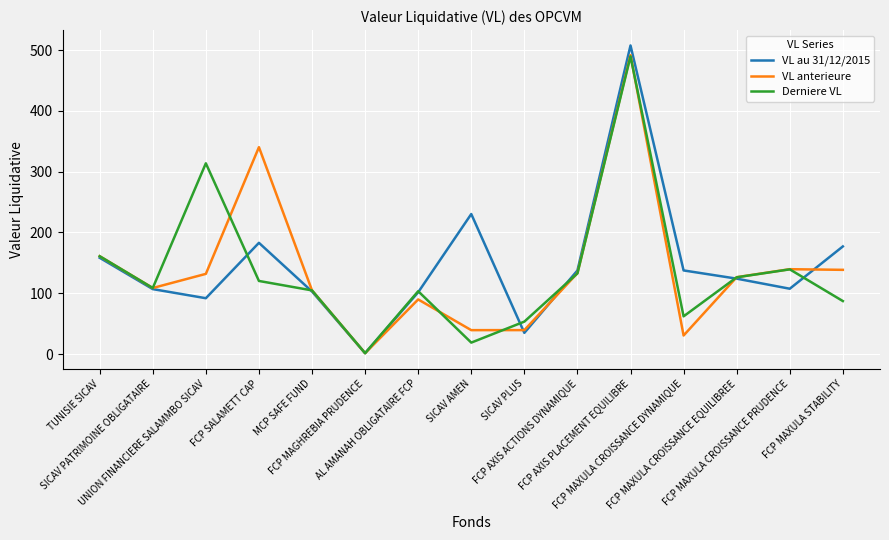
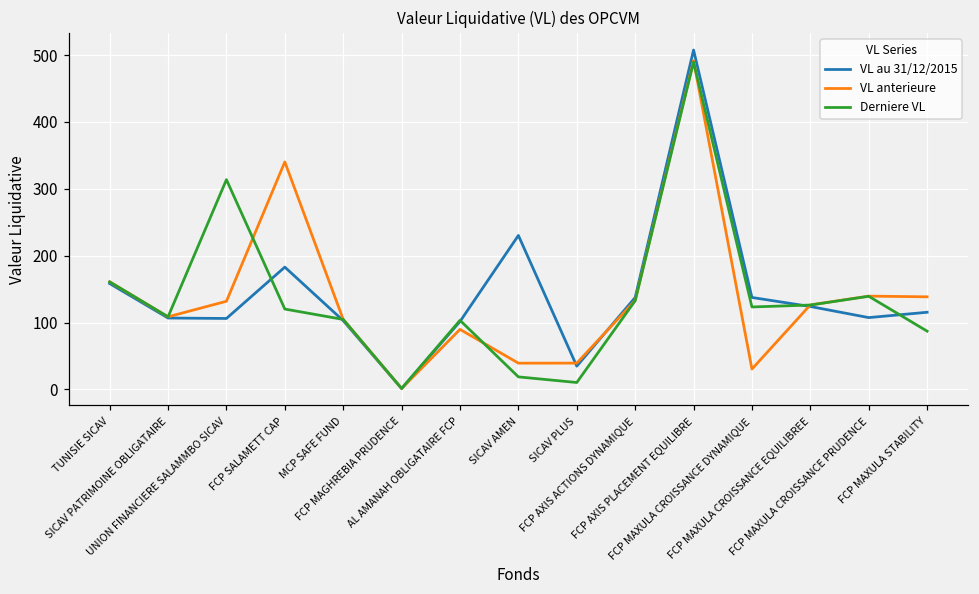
  {
    "VL au 31/12/2015": {
-     "UNION FINANCIERE SALAMMBO SICAV": 90,
+     "UNION FINANCIERE SALAMMBO SICAV": 110,
      "FCP SALAMETT CAP": 180,
      "SICAV AMEN": 230,
      "SICAV PLUS": 30,
      "FCP AXIS ACTIONS DYNAMIQUE": 140,
      "FCP AXIS PLACEMENT EQUILIBRE": 510,
      "FCP MAXULA CROISSANCE DYNAMIQUE": 140,
      "FCP MAXULA CROISSANCE PRUDENCE": 110,
-     "FCP MAXULA STABILITY": 180
+     "FCP MAXULA STABILITY": 120
    },
    "VL anterieure": {
      "UNION FINANCIERE SALAMMBO SICAV": 130,
      "FCP SALAMETT CAP": 340,
      "AL AMANAH OBLIGATAIRE FCP": 90,
      "SICAV AMEN": 40,
      "SICAV PLUS": 40,
      "FCP MAXULA CROISSANCE DYNAMIQUE": 30,
      "FCP MAXULA STABILITY": 140
    },
    "Derniere VL": {
      "UNION FINANCIERE SALAMMBO SICAV": 310,
      "FCP SALAMETT CAP": 120,
      "SICAV AMEN": 20,
-     "SICAV PLUS": 50,
-     "FCP MAXULA CROISSANCE DYNAMIQUE": 60,
+     "SICAV PLUS": 10,
+     "FCP MAXULA CROISSANCE DYNAMIQUE": 120,
      "FCP MAXULA STABILITY": 90
    }
  }
